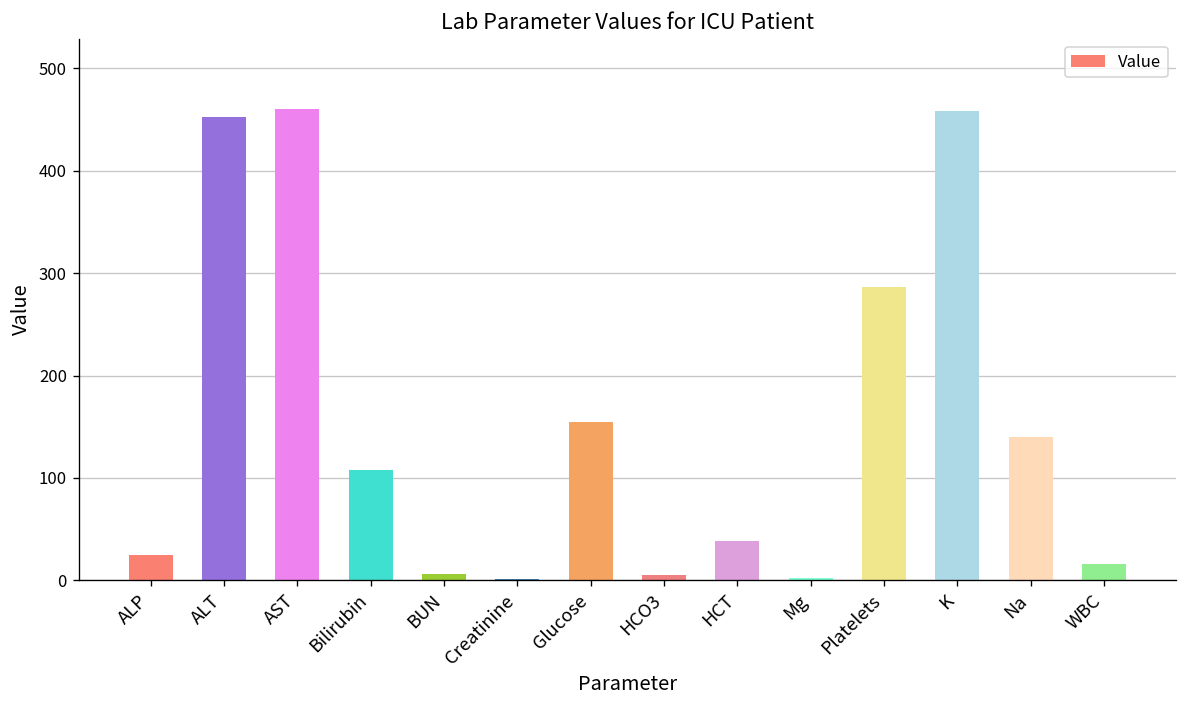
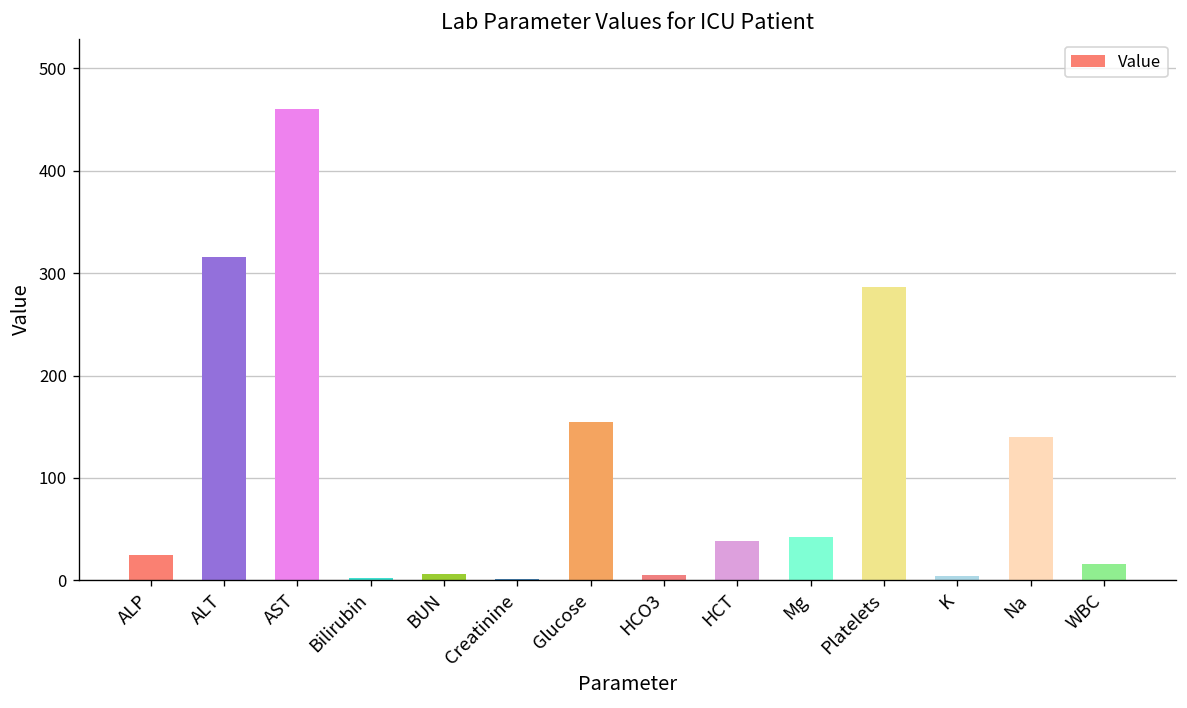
  {
    "ALP": 30,
-   "ALT": 450,
+   "ALT": 320,
    "AST": 460,
-   "Bilirubin": 110,
+   "Bilirubin": 0,
    "BUN": 10,
    "Glucose": 160,
    "HCO3": 10,
    "HCT": 40,
-   "Mg": 0,
+   "Mg": 40,
    "Platelets": 290,
-   "K": 460,
+   "K": 0,
    "Na": 140,
    "WBC": 20
  }
